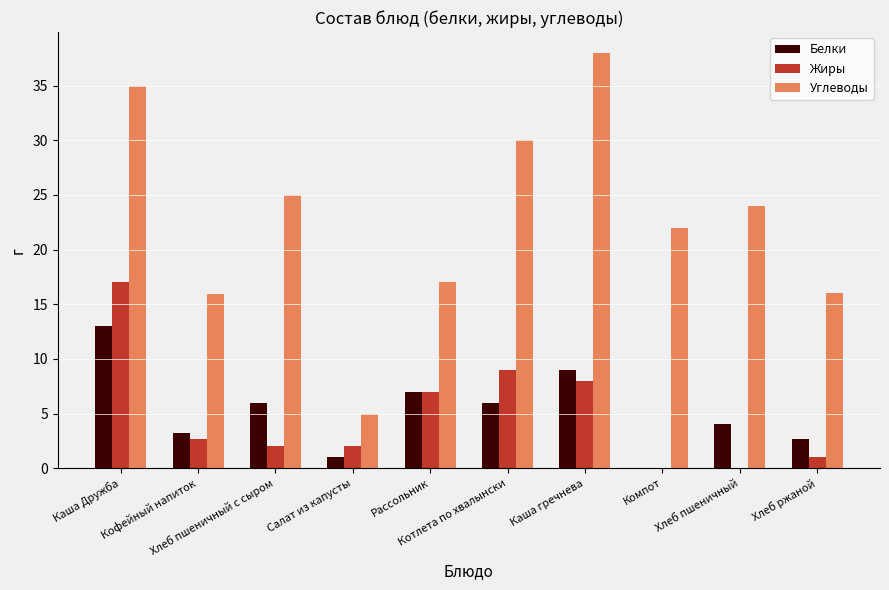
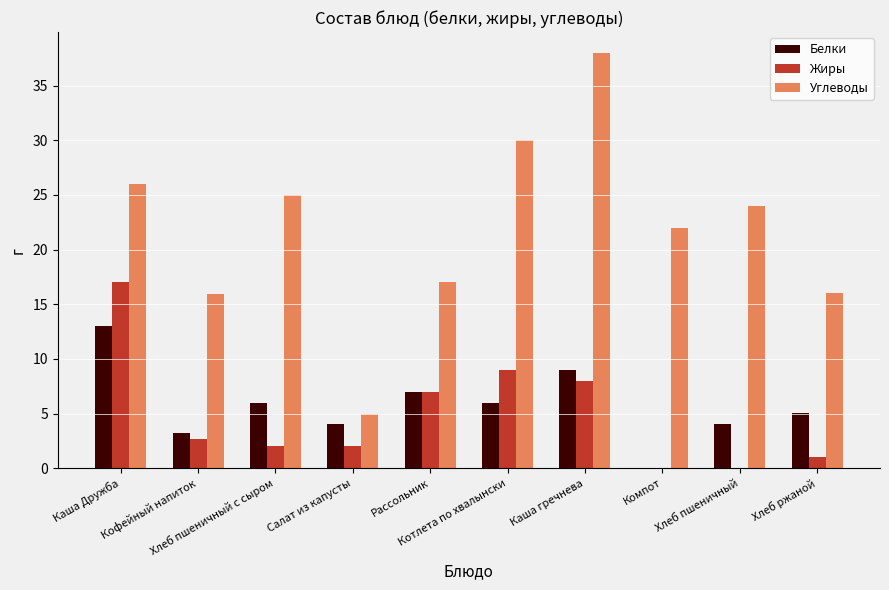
  {
    "Белки": {
      "Каша Дружба": 13.0,
      "Кофейный напиток": 3.2,
      "Хлеб пшеничный с сыром": 6.0,
-     "Салат из капусты": 1,
+     "Салат из капусты": 4,
      "Рассольник": 7.0,
      "Котлета по хвалынски": 6.0,
      "Каша гречнева": 9.0,
      "Компот": 0.0,
      "Хлеб пшеничный": 4.0,
-     "Хлеб ржаной": 2.6
+     "Хлеб ржаной": 5.1
    },
    "Жиры": {
      "Каша Дружба": 17.0,
      "Кофейный напиток": 2.7,
      "Хлеб пшеничный с сыром": 2.0,
      "Салат из капусты": 2.0,
      "Рассольник": 7.0,
      "Котлета по хвалынски": 9.0,
      "Каша гречнева": 8.0,
      "Компот": 0.0,
      "Хлеб пшеничный": 0.0,
      "Хлеб ржаной": 1.0
    },
    "Углеводы": {
-     "Каша Дружба": 35,
+     "Каша Дружба": 26,
      "Кофейный напиток": 16,
      "Хлеб пшеничный с сыром": 25,
      "Салат из капусты": 5,
      "Рассольник": 17,
      "Котлета по хвалынски": 30,
      "Каша гречнева": 38,
      "Компот": 22,
      "Хлеб пшеничный": 24,
      "Хлеб ржаной": 16
    }
  }
